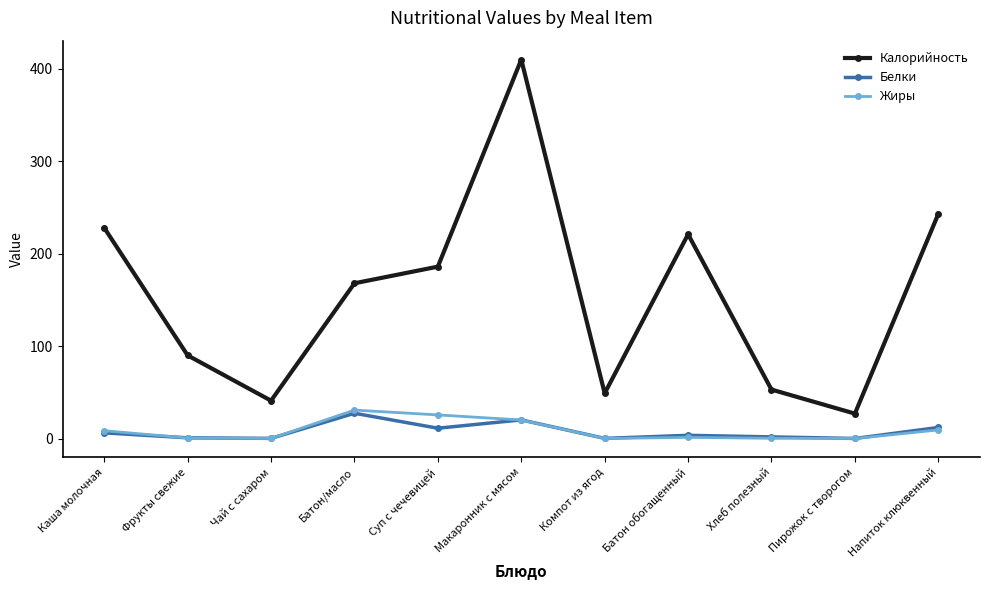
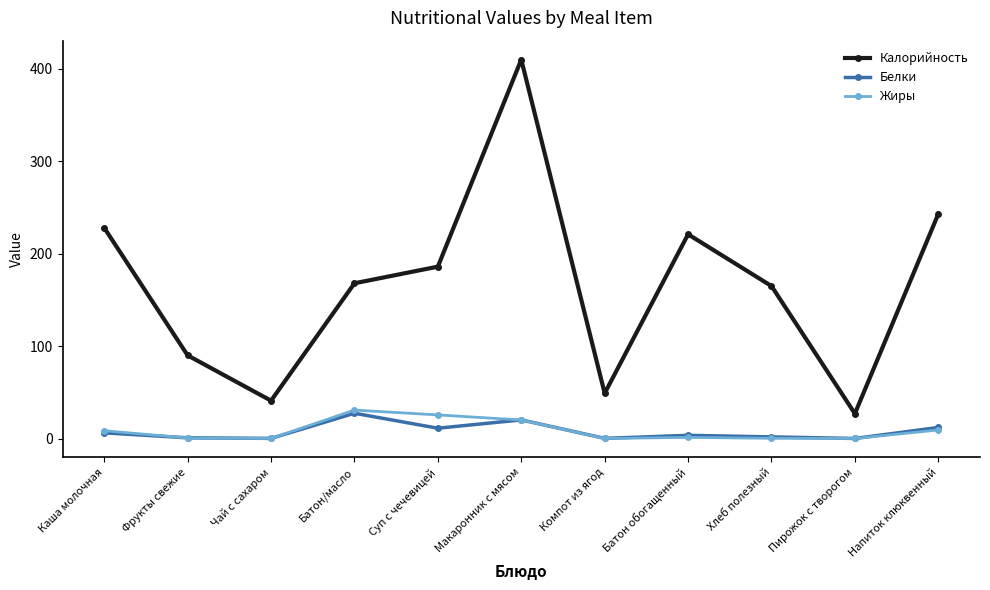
  {
    "Калорийность": {
      "Каша молочная": 230,
      "Фрукты свежие": 90,
      "Чай с сахаром": 40,
      "Батон/масло": 170,
      "Суп с чечевицей": 190,
      "Макаронник с мясом": 410,
      "Компот из ягод": 50,
      "Батон обогащенный": 220,
-     "Хлеб полезный": 50,
+     "Хлеб полезный": 170,
      "Пирожок с творогом": 30,
      "Напиток клюквенный": 240
    },
    "Белки": {
      "Батон/масло": 30,
      "Суп с чечевицей": 10
    },
    "Жиры": {
      "Батон/масло": 30,
      "Суп с чечевицей": 30
    }
  }
